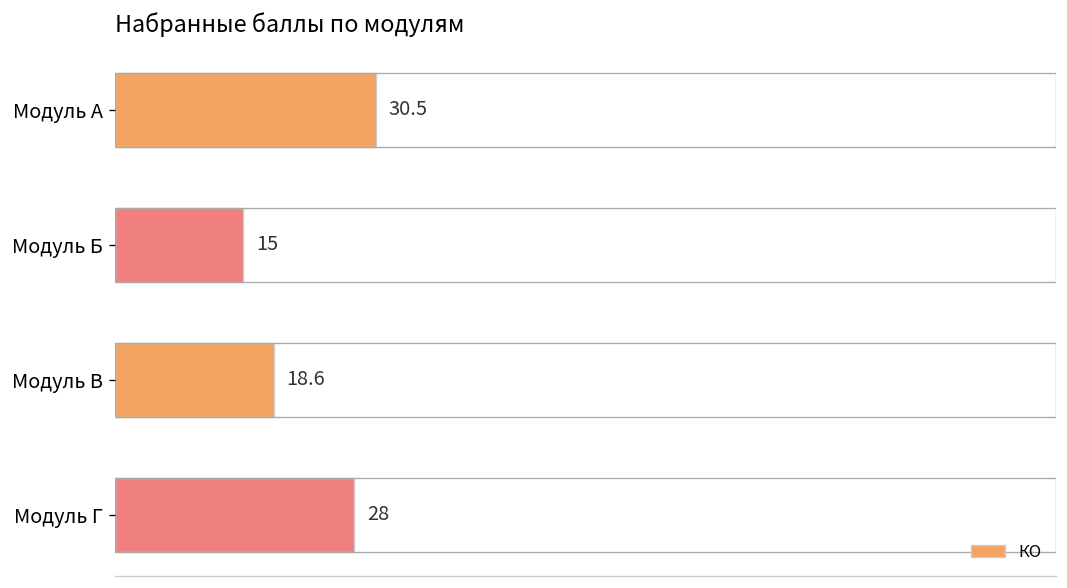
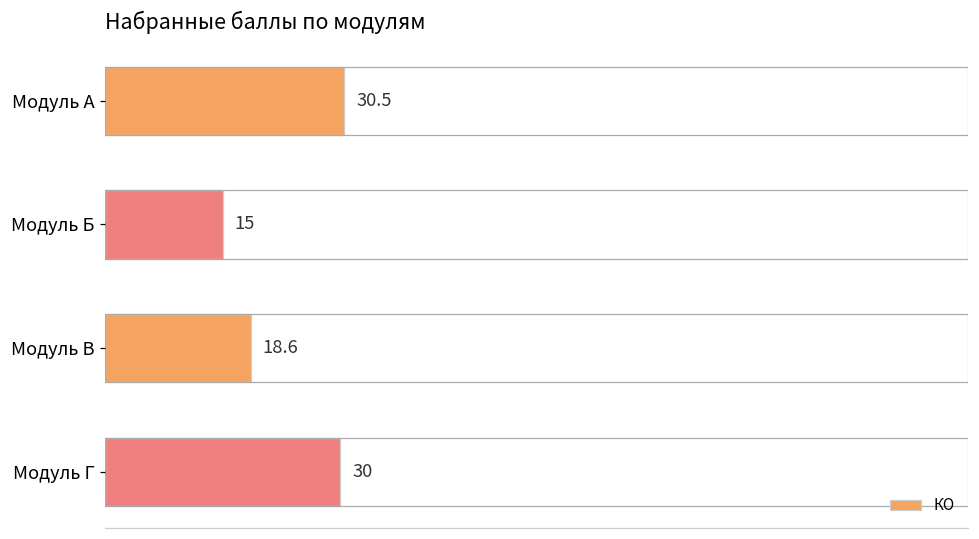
  {
    "Модуль А": 30.5,
    "Модуль Б": 15,
    "Модуль В": 18.6,
-   "Модуль Г": 28
+   "Модуль Г": 30
  }
